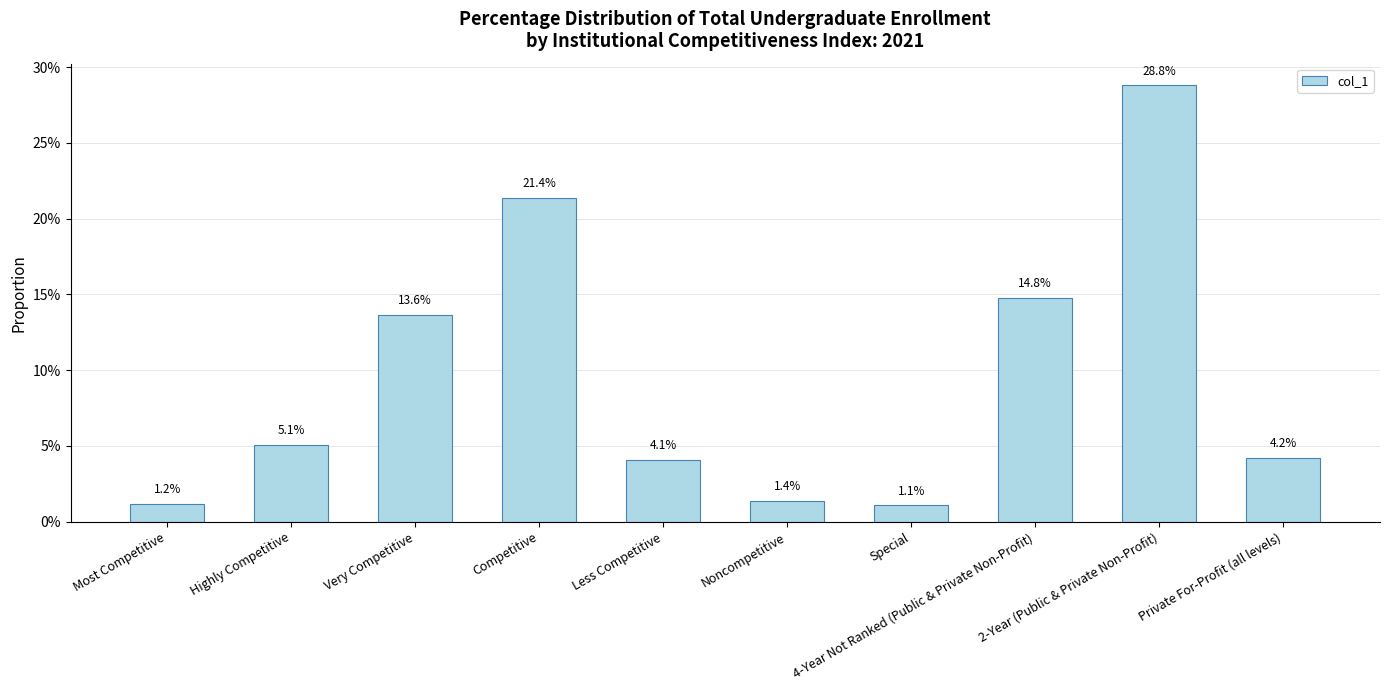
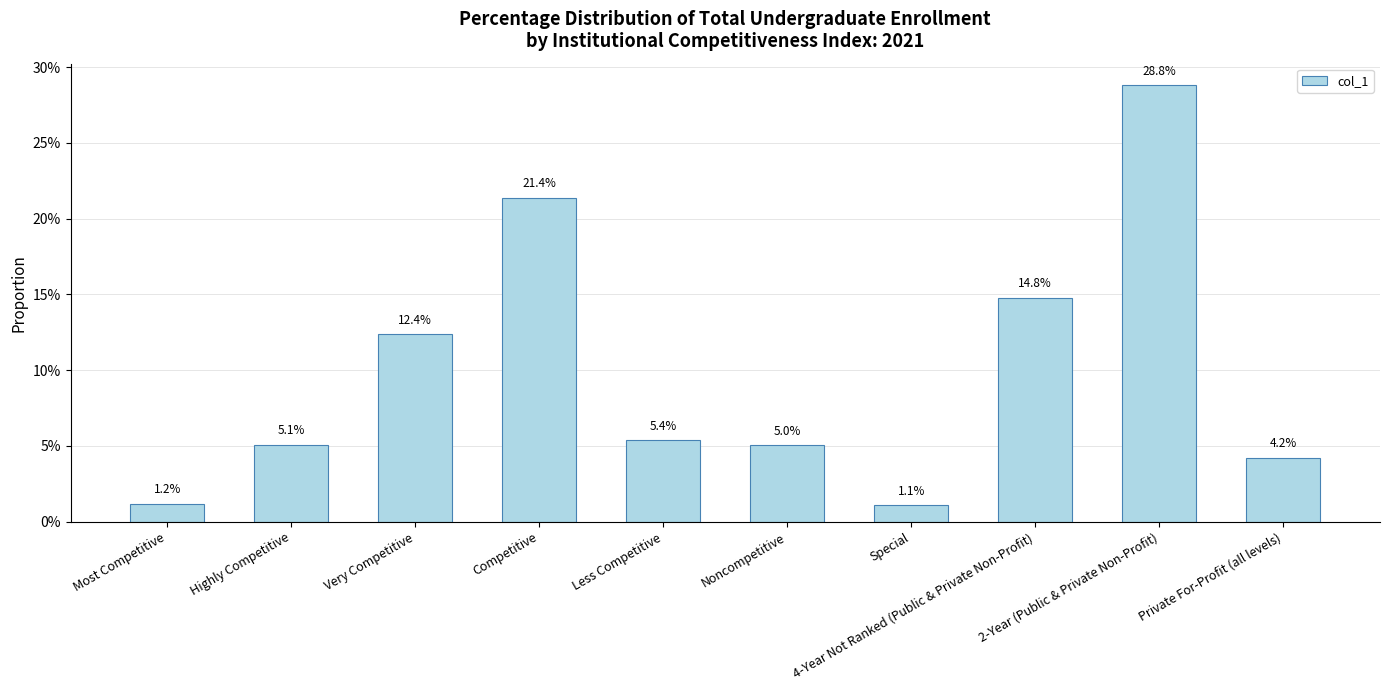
  {
    "Most Competitive": "1.2%",
    "Highly Competitive": "5.1%",
-   "Very Competitive": "13.6%",
+   "Very Competitive": "12.4%",
    "Competitive": "21.4%",
-   "Less Competitive": "4.1%",
-   "Noncompetitive": "1.4%",
+   "Less Competitive": "5.4%",
+   "Noncompetitive": "5.0%",
    "Special": "1.1%",
    "4-Year Not Ranked (Public & Private Non-Profit)": "14.8%",
    "2-Year (Public & Private Non-Profit)": "28.8%",
    "Private For-Profit (all levels)": "4.2%"
  }
